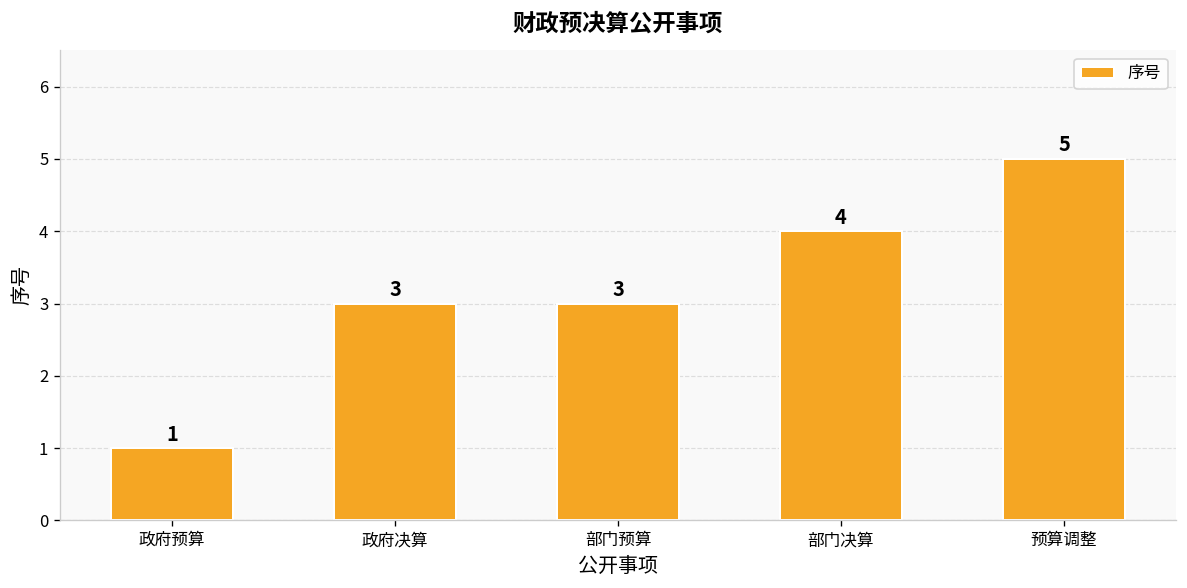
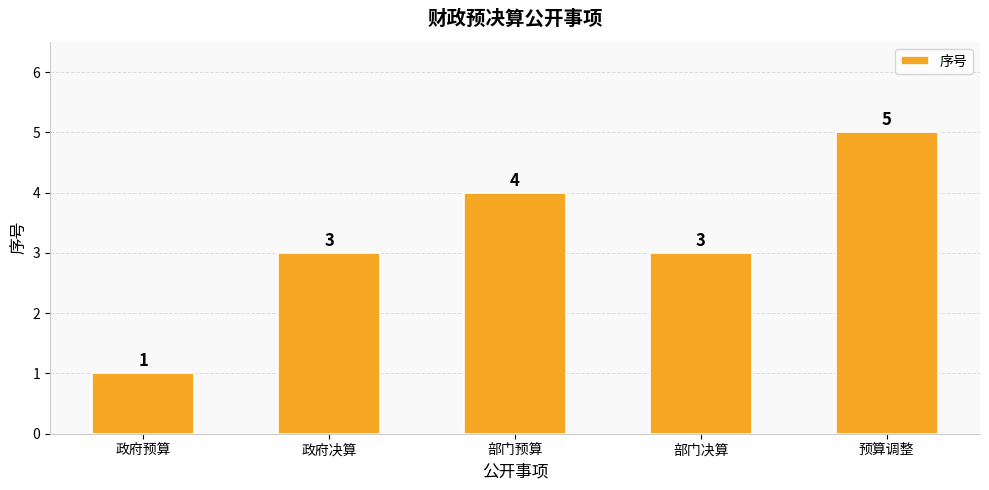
  {
    "政府预算": 1,
    "政府决算": 3,
-   "部门预算": 3,
-   "部门决算": 4,
+   "部门预算": 4,
+   "部门决算": 3,
    "预算调整": 5
  }
